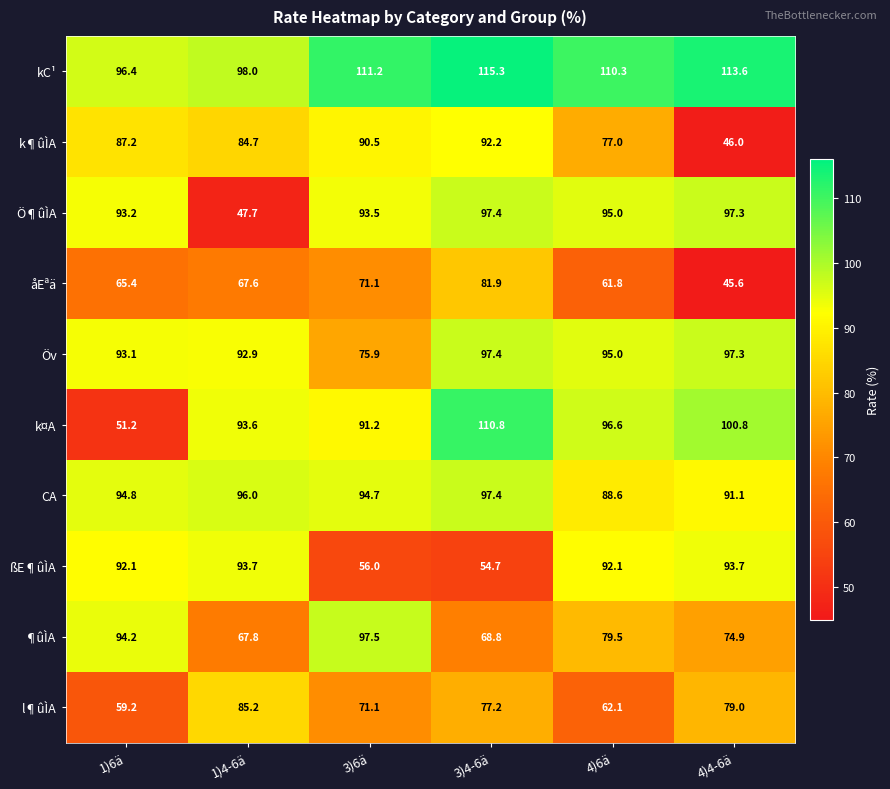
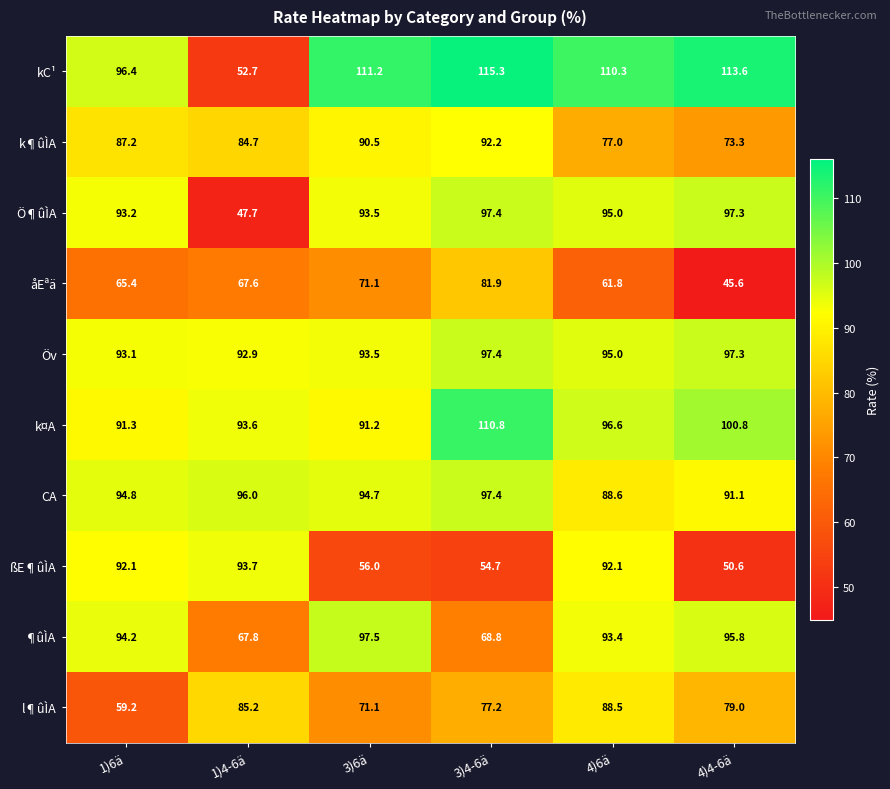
  {
    "kC¹": {
      "1)6ä": 96.4,
-     "1)4-6ä": 98.0,
+     "1)4-6ä": 52.7,
      "3)6ä": 111.2,
      "3)4-6ä": 115.3,
      "4)6ä": 110.3,
      "4)4-6ä": 113.6
    },
    "k¶ûÌA": {
      "1)6ä": 87.2,
      "1)4-6ä": 84.7,
      "3)6ä": 90.5,
      "3)4-6ä": 92.2,
      "4)6ä": 77.0,
-     "4)4-6ä": 46.0
+     "4)4-6ä": 73.3
    },
    "Ö¶ûÌA": {
      "1)6ä": 93.2,
      "1)4-6ä": 47.7,
      "3)6ä": 93.5,
      "3)4-6ä": 97.4,
      "4)6ä": 95.0,
      "4)4-6ä": 97.3
    },
    "åEªä": {
      "1)6ä": 65.4,
      "1)4-6ä": 67.6,
      "3)6ä": 71.1,
      "3)4-6ä": 81.9,
      "4)6ä": 61.8,
      "4)4-6ä": 45.6
    },
    "Öv": {
      "1)6ä": 93.1,
      "1)4-6ä": 92.9,
-     "3)6ä": 75.9,
+     "3)6ä": 93.5,
      "3)4-6ä": 97.4,
      "4)6ä": 95.0,
      "4)4-6ä": 97.3
    },
    "k¤A": {
-     "1)6ä": 51.2,
+     "1)6ä": 91.3,
      "1)4-6ä": 93.6,
      "3)6ä": 91.2,
      "3)4-6ä": 110.8,
      "4)6ä": 96.6,
      "4)4-6ä": 100.8
    },
    "CA": {
      "1)6ä": 94.8,
      "1)4-6ä": 96.0,
      "3)6ä": 94.7,
      "3)4-6ä": 97.4,
      "4)6ä": 88.6,
      "4)4-6ä": 91.1
    },
    "ßE¶ûÌA": {
      "1)6ä": 92.1,
      "1)4-6ä": 93.7,
      "3)6ä": 56.0,
      "3)4-6ä": 54.7,
      "4)6ä": 92.1,
-     "4)4-6ä": 93.7
+     "4)4-6ä": 50.6
    },
    "¶ûÌA": {
      "1)6ä": 94.2,
      "1)4-6ä": 67.8,
      "3)6ä": 97.5,
      "3)4-6ä": 68.8,
-     "4)6ä": 79.5,
-     "4)4-6ä": 74.9
+     "4)6ä": 93.4,
+     "4)4-6ä": 95.8
    },
    "l¶ûÌA": {
      "1)6ä": 59.2,
      "1)4-6ä": 85.2,
      "3)6ä": 71.1,
      "3)4-6ä": 77.2,
-     "4)6ä": 62.1,
+     "4)6ä": 88.5,
      "4)4-6ä": 79.0
    }
  }
